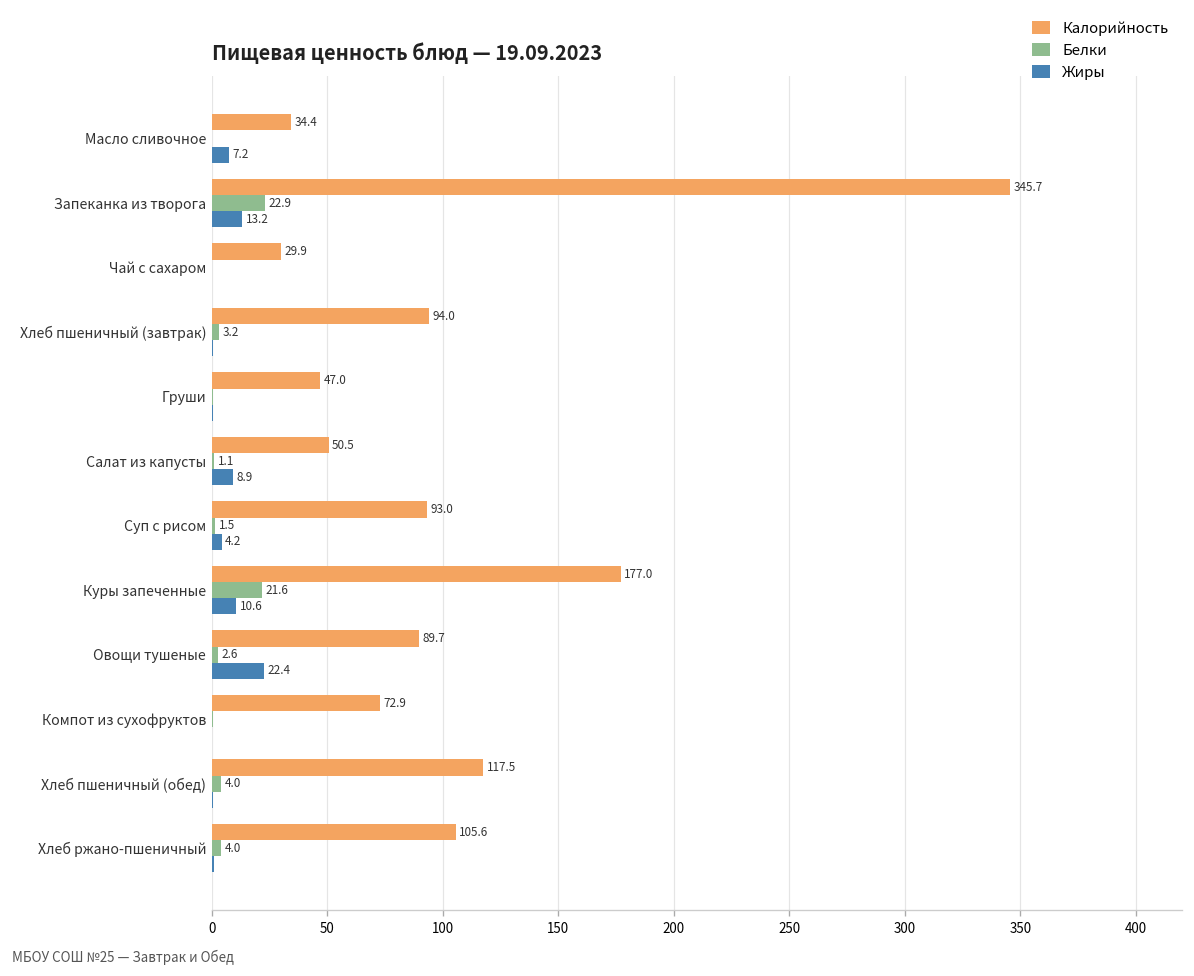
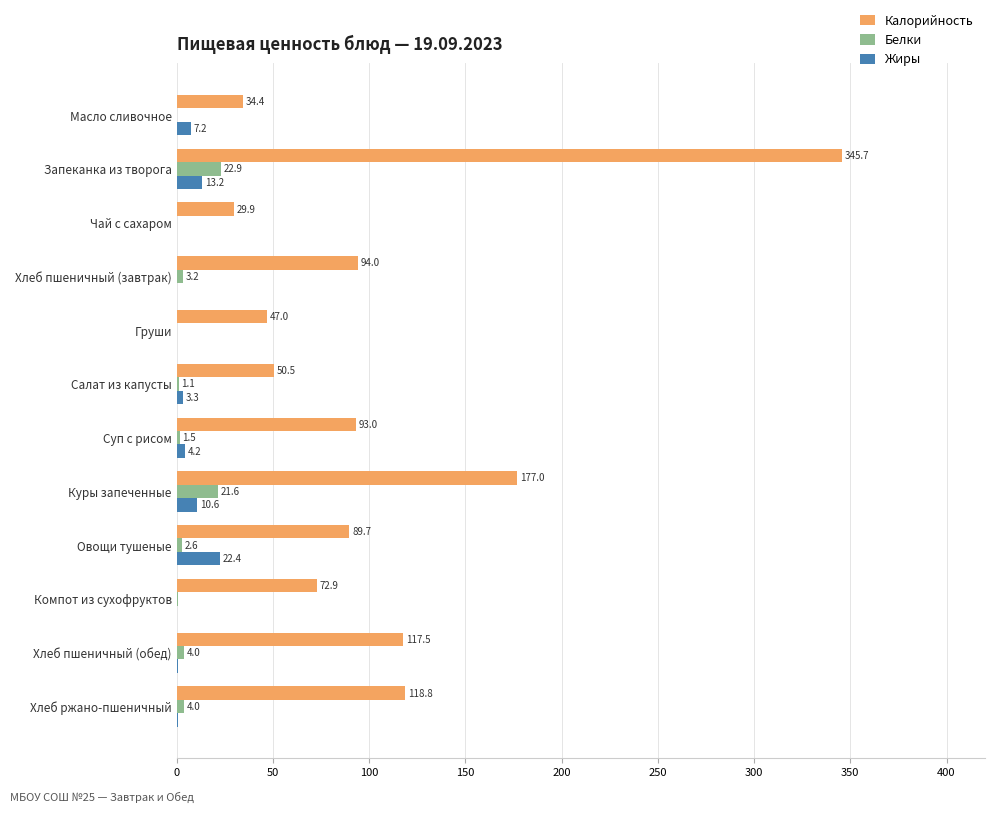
  {
    "Калорийность": {
      "Масло сливочное": 34.4,
      "Запеканка из творога": 345.7,
      "Чай с сахаром": 29.9,
      "Хлеб пшеничный (завтрак)": 94.0,
      "Груши": 47.0,
      "Салат из капусты": 50.5,
      "Суп с рисом": 93.0,
      "Куры запеченные": 177.0,
      "Овощи тушеные": 89.7,
      "Компот из сухофруктов": 72.9,
      "Хлеб пшеничный (обед)": 117.5,
-     "Хлеб ржано-пшеничный": 105.6
+     "Хлеб ржано-пшеничный": 118.8
    },
    "Белки": {
      "Запеканка из творога": 22.9,
      "Хлеб пшеничный (завтрак)": 3.2,
      "Салат из капусты": 1.1,
      "Суп с рисом": 1.5,
      "Куры запеченные": 21.6,
      "Овощи тушеные": 2.6,
      "Хлеб пшеничный (обед)": 4.0,
      "Хлеб ржано-пшеничный": 4.0
    },
    "Жиры": {
      "Масло сливочное": 7.2,
      "Запеканка из творога": 13.2,
-     "Салат из капусты": 8.9,
+     "Салат из капусты": 3.3,
      "Суп с рисом": 4.2,
      "Куры запеченные": 10.6,
      "Овощи тушеные": 22.4
    }
  }
